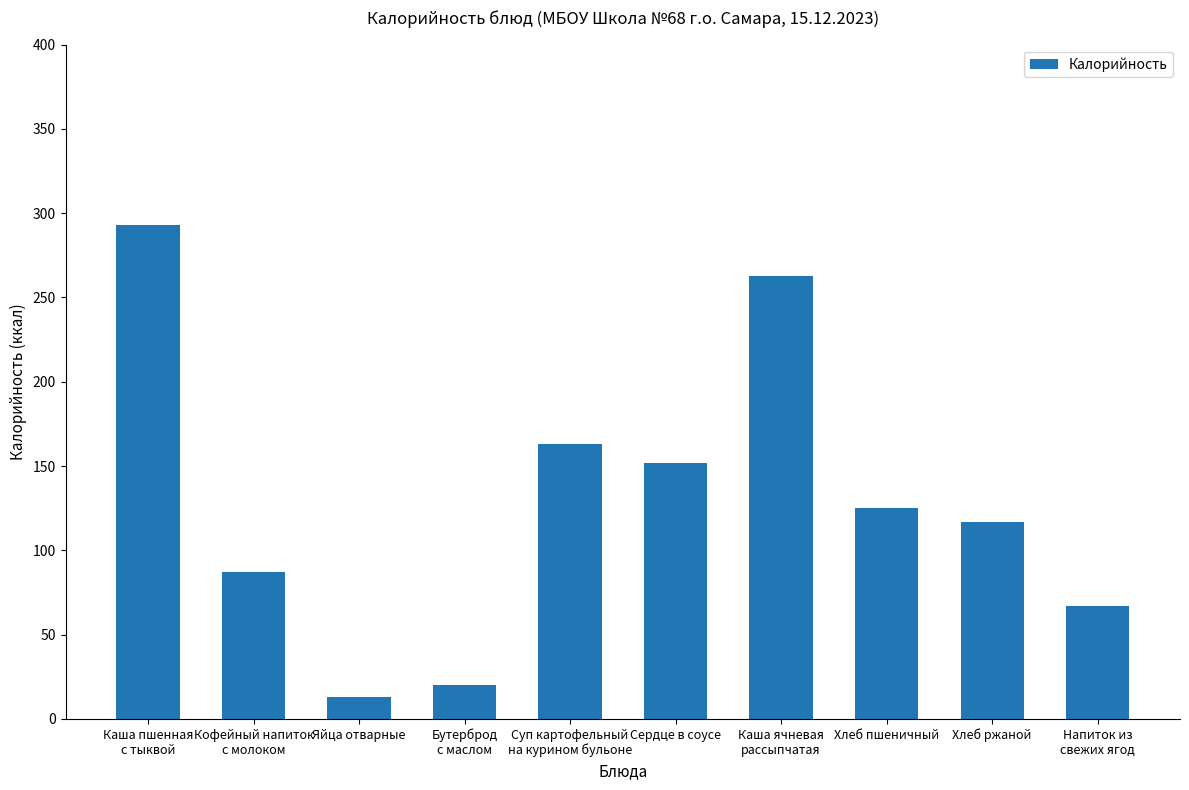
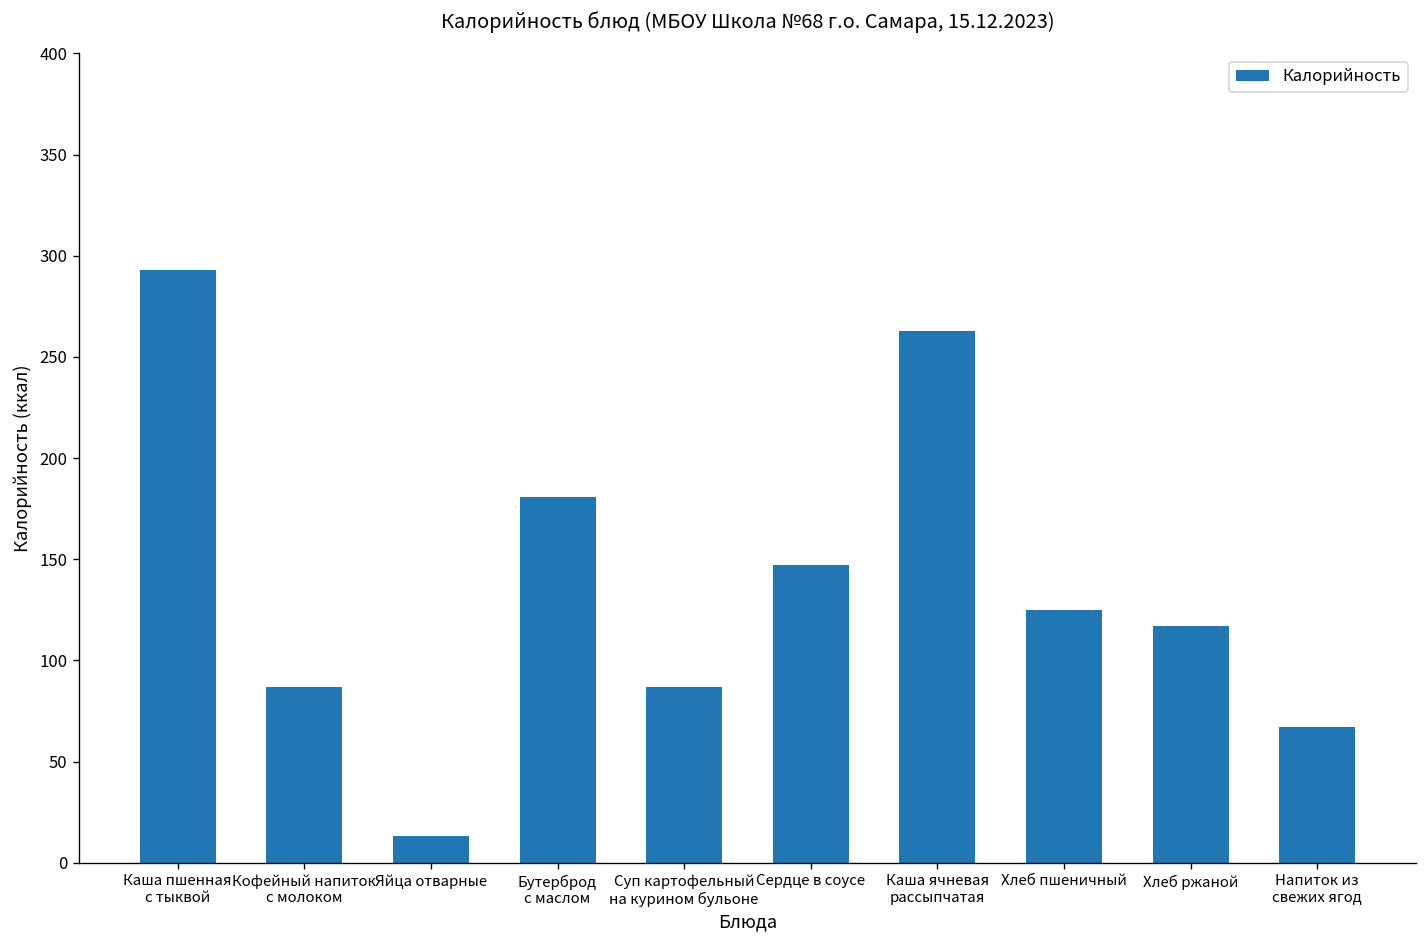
  {
    "Каша пшенная с тыквой": 293,
    "Кофейный напиток с молоком": 87,
    "Яйца отварные": 13,
-   "Бутерброд с маслом": 20,
-   "Суп картофельный на курином бульоне": 163,
-   "Сердце в соусе": 152,
+   "Бутерброд с маслом": 181,
+   "Суп картофельный на курином бульоне": 87,
+   "Сердце в соусе": 147,
    "Каша ячневая рассыпчатая": 263,
    "Хлеб пшеничный": 125,
    "Хлеб ржаной": 117,
    "Напиток из свежих ягод": 67
  }
